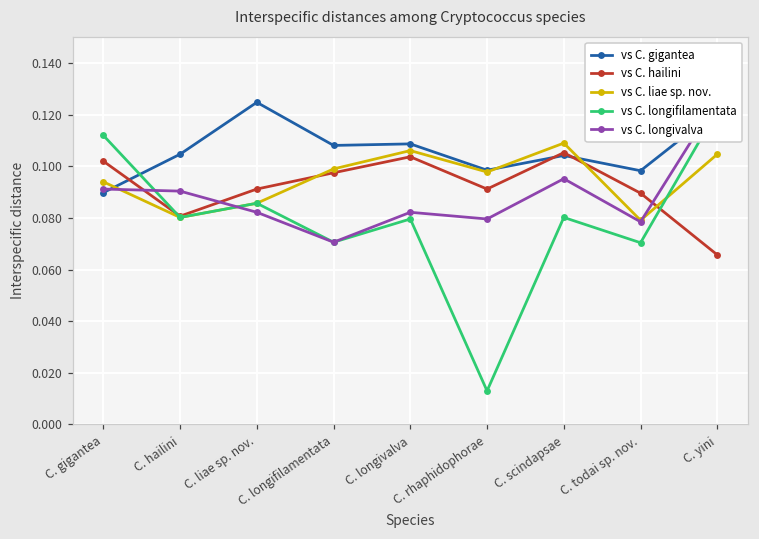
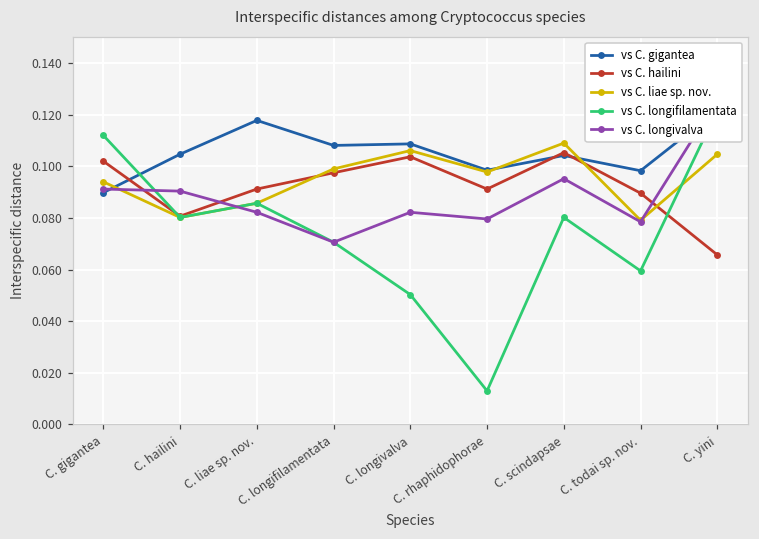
  {
    "vs C. gigantea": {
      "C. gigantea": 0.090,
      "C. hailini": 0.105,
-     "C. liae sp. nov.": 0.125,
+     "C. liae sp. nov.": 0.118,
      "C. longifilamentata": 0.108,
      "C. longivalva": 0.109,
      "C. scindapsae": 0.104,
      "C. todai sp. nov.": 0.098
    },
    "vs C. hailini": {
      "C. gigantea": 0.102,
      "C. liae sp. nov.": 0.091,
      "C. longifilamentata": 0.098,
      "C. longivalva": 0.104,
      "C. rhaphidophorae": 0.091,
      "C. scindapsae": 0.105,
      "C. todai sp. nov.": 0.090,
      "C. yini": 0.066
    },
    "vs C. liae sp. nov.": {
      "C. gigantea": 0.094,
      "C. longifilamentata": 0.099,
      "C. longivalva": 0.106,
      "C. scindapsae": 0.109,
      "C. yini": 0.105
    },
    "vs C. longifilamentata": {
      "C. gigantea": 0.112,
-     "C. longivalva": 0.080,
+     "C. longivalva": 0.050,
      "C. rhaphidophorae": 0.013,
      "C. scindapsae": 0.080,
-     "C. todai sp. nov.": 0.070
+     "C. todai sp. nov.": 0.060
    },
    "vs C. longivalva": {
      "C. gigantea": 0.091,
      "C. hailini": 0.090,
      "C. liae sp. nov.": 0.082,
      "C. longivalva": 0.082,
      "C. rhaphidophorae": 0.080,
      "C. scindapsae": 0.095
    }
  }
